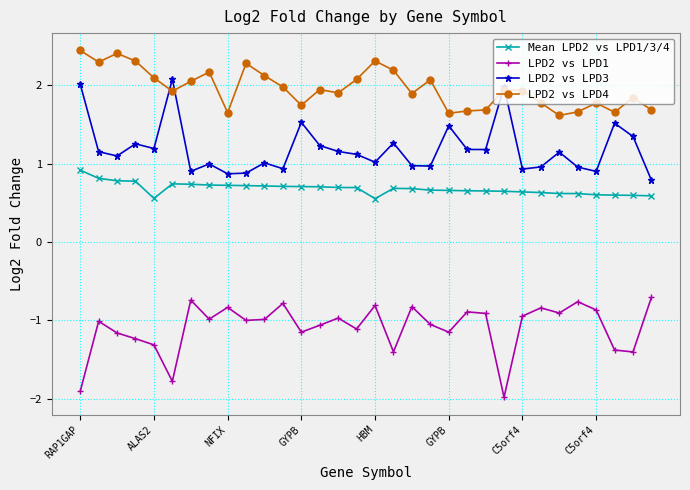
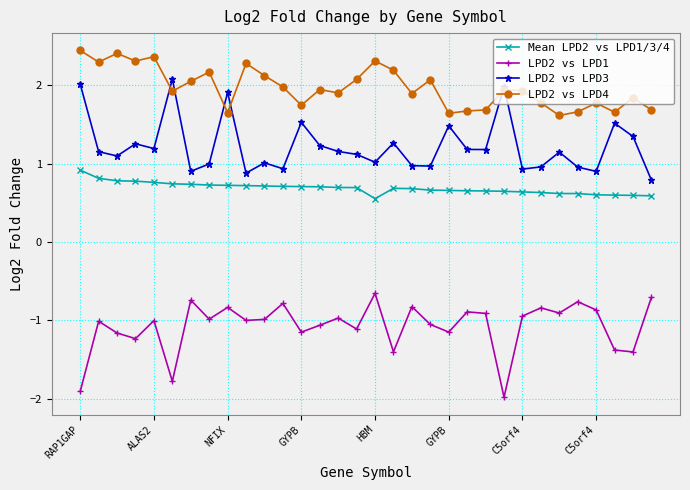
  {
    "Mean LPD2 vs LPD1/3/4": {
      "RAP1GAP": 0.9,
-     "ALAS2": 0.6,
+     "ALAS2": 0.8,
      "NFIX": 0.7,
      "HBM": 0.6
    },
    "LPD2 vs LPD1": {
      "RAP1GAP": -1.9,
-     "ALAS2": -1.3,
+     "ALAS2": -1.0,
      "NFIX": -0.8,
-     "HBM": -0.8
+     "HBM": -0.7
    },
    "LPD2 vs LPD3": {
      "RAP1GAP": 2.0,
      "ALAS2": 1.2,
-     "NFIX": 0.9,
+     "NFIX": 1.9,
      "HBM": 1.0
    },
    "LPD2 vs LPD4": {
      "RAP1GAP": 2.4,
-     "ALAS2": 2.1,
+     "ALAS2": 2.4,
      "NFIX": 1.6,
      "HBM": 2.3
    }
  }
